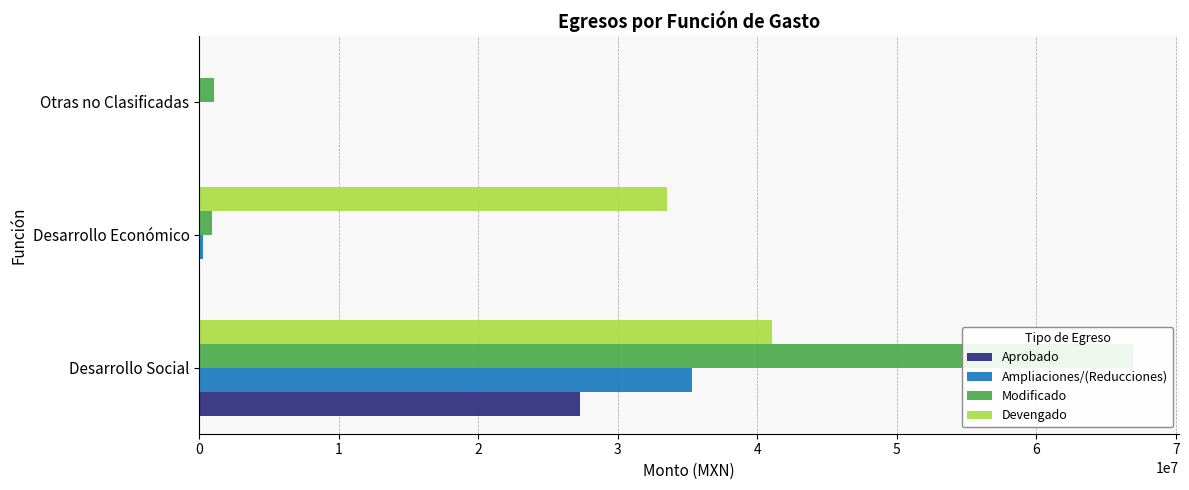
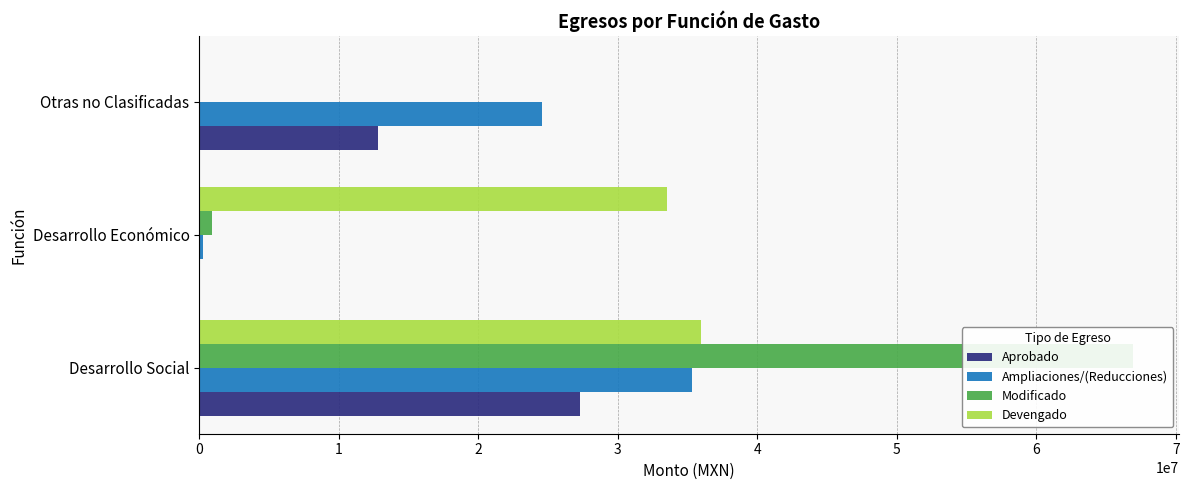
  {
    "Aprobado": {
-     "Otras no Clasificadas": 0,
+     "Otras no Clasificadas": 12800000,
      "Desarrollo Económico": 0,
      "Desarrollo Social": 27300000
    },
    "Ampliaciones/(Reducciones)": {
-     "Otras no Clasificadas": 0,
+     "Otras no Clasificadas": 24600000,
      "Desarrollo Económico": 300000,
      "Desarrollo Social": 35300000
    },
    "Modificado": {
-     "Otras no Clasificadas": 1000000,
+     "Otras no Clasificadas": 0,
      "Desarrollo Económico": 900000
    },
    "Devengado": {
      "Otras no Clasificadas": 0,
      "Desarrollo Económico": 33500000,
-     "Desarrollo Social": 41000000
+     "Desarrollo Social": 36000000
    }
  }
